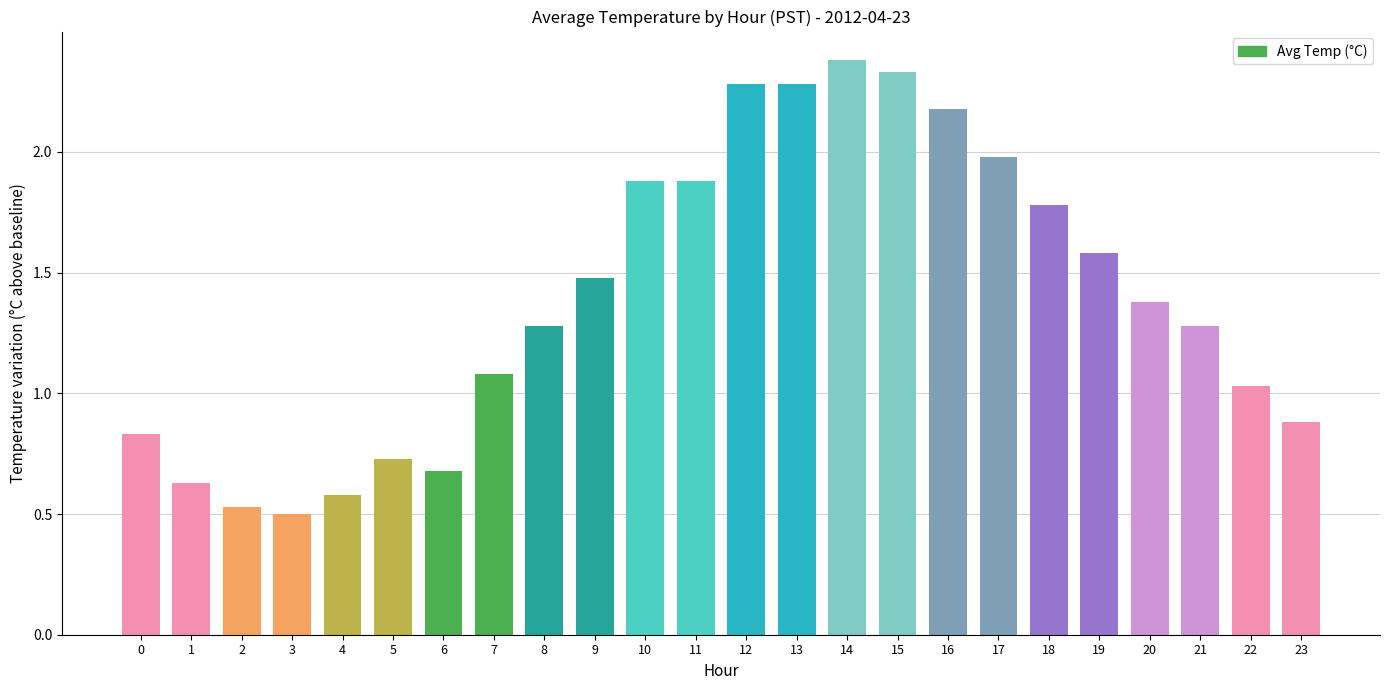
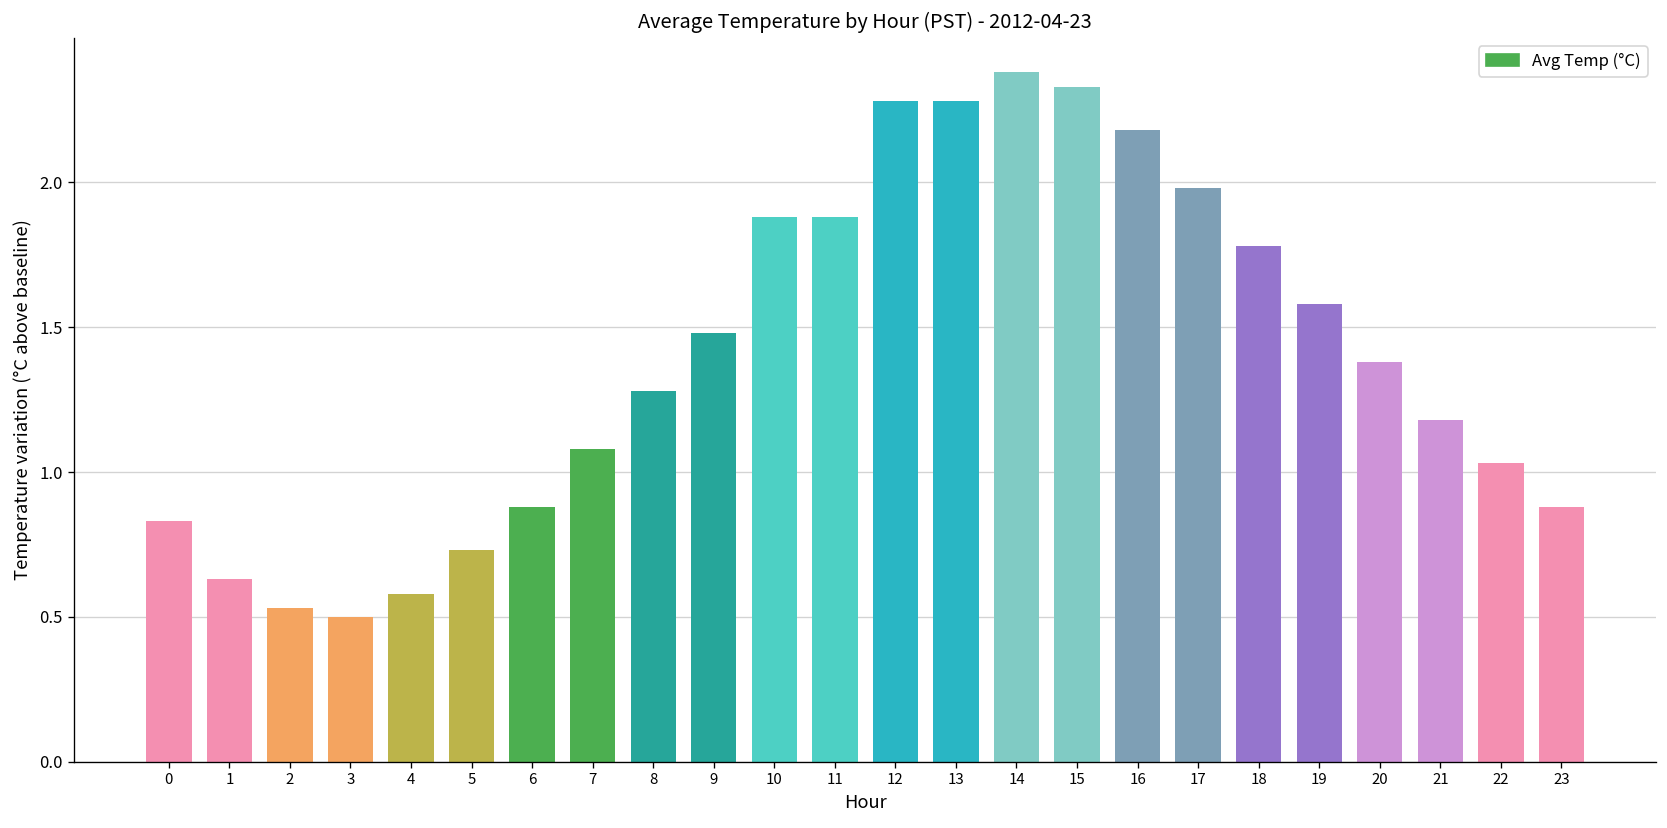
  {
    "0": 0.83,
    "1": 0.63,
    "2": 0.53,
    "3": 0.50,
    "4": 0.58,
    "5": 0.73,
-   "6": 0.68,
+   "6": 0.88,
    "7": 1.08,
    "8": 1.28,
    "9": 1.48,
    "10": 1.88,
    "11": 1.88,
    "12": 2.28,
    "13": 2.28,
    "14": 2.38,
    "15": 2.33,
    "16": 2.18,
    "17": 1.98,
    "18": 1.78,
    "19": 1.58,
    "20": 1.38,
-   "21": 1.28,
+   "21": 1.18,
    "22": 1.03,
    "23": 0.88
  }
